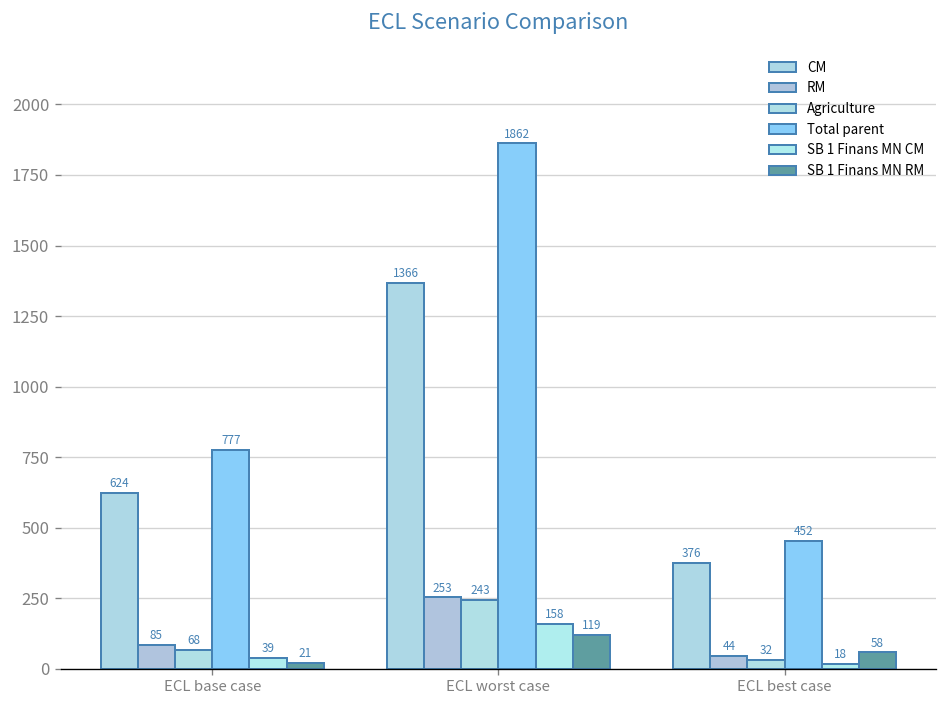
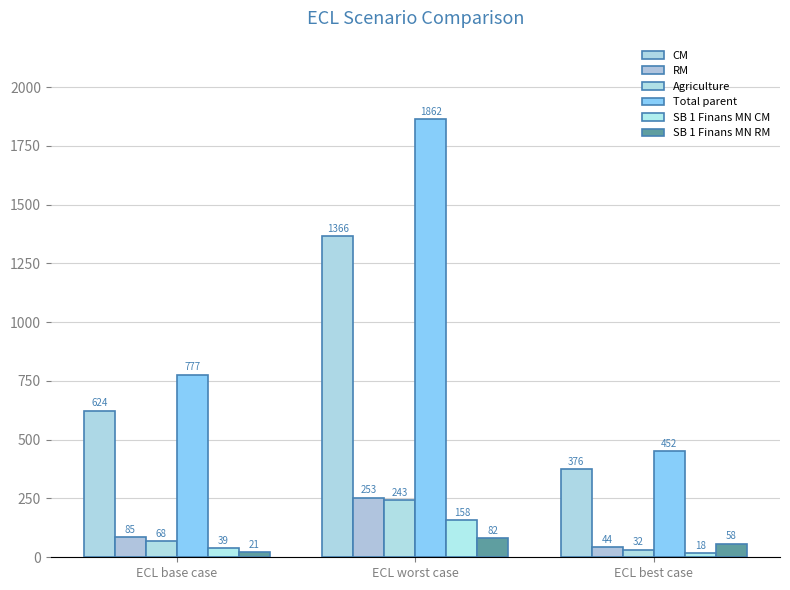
  {
    "SB 1 Finans MN RM": {
      "ECL base case": 21,
-     "ECL worst case": 119,
+     "ECL worst case": 82,
      "ECL best case": 58
    }
  }
